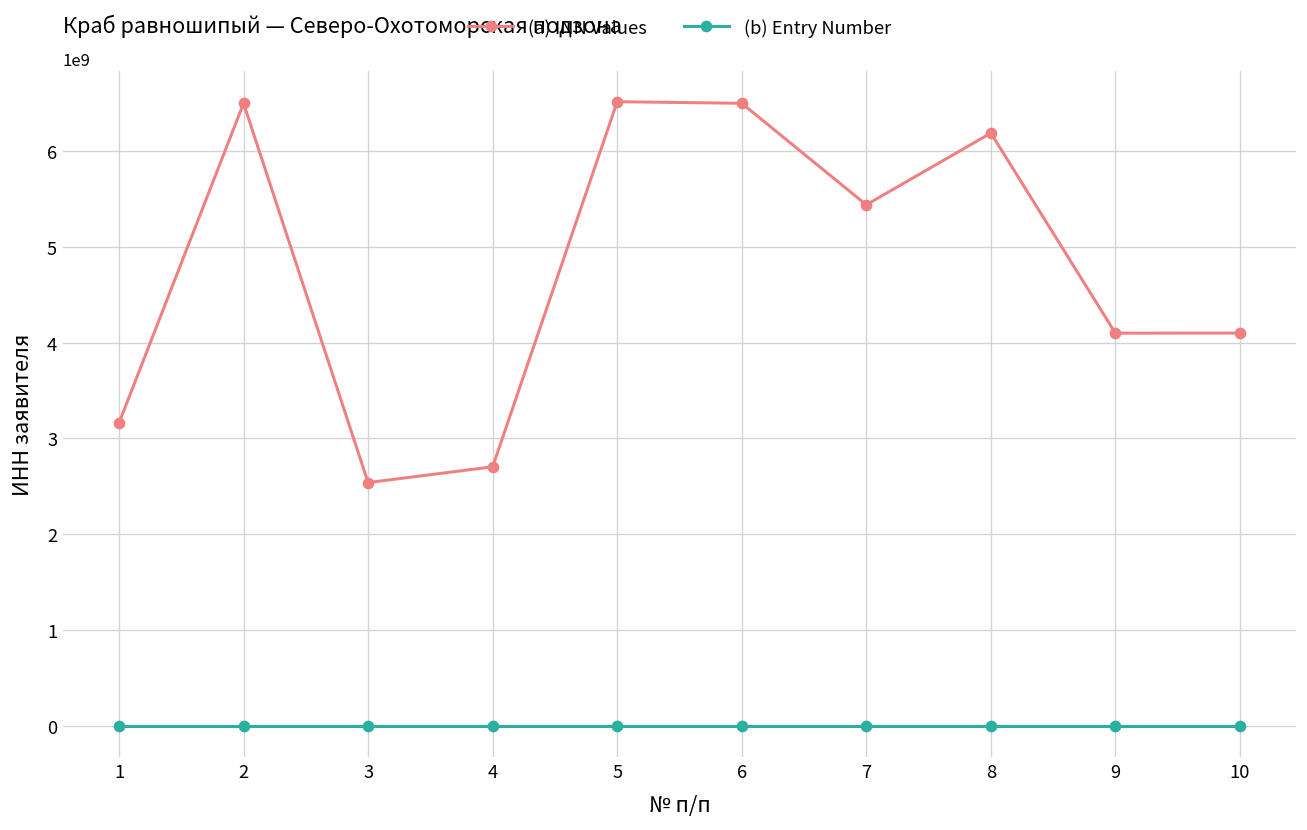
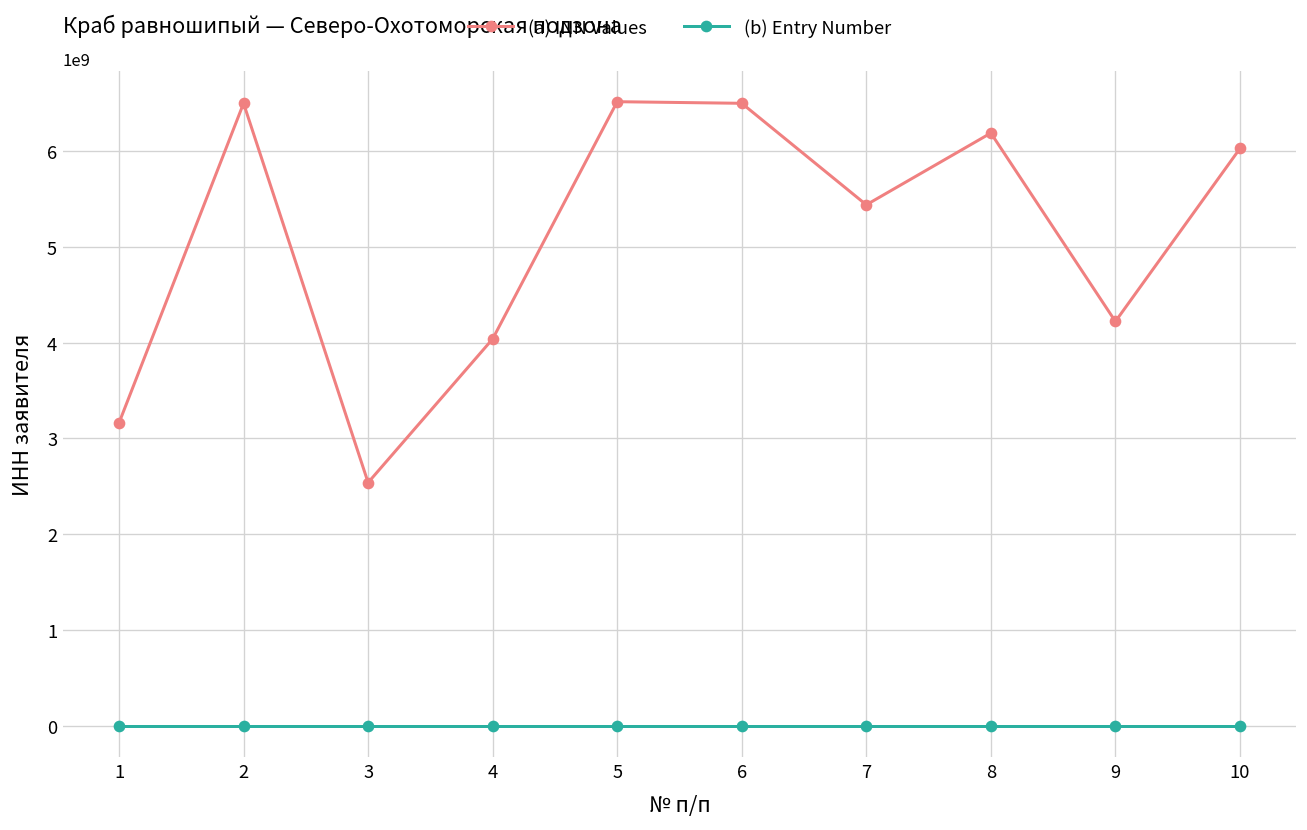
  {
    "(a) INN Values": {
      "1": 3200000000,
      "2": 6500000000,
      "3": 2500000000,
-     "4": 2700000000,
+     "4": 4000000000,
      "5": 6500000000,
      "6": 6500000000,
      "7": 5400000000,
      "8": 6200000000,
-     "9": 4100000000,
-     "10": 4100000000
+     "9": 4200000000,
+     "10": 6000000000
    },
    "(b) Entry Number": {
      "1": 0,
      "2": 0,
      "3": 0,
      "4": 0,
      "5": 0,
      "6": 0,
      "7": 0,
      "8": 0,
      "9": 0,
      "10": 0
    }
  }
